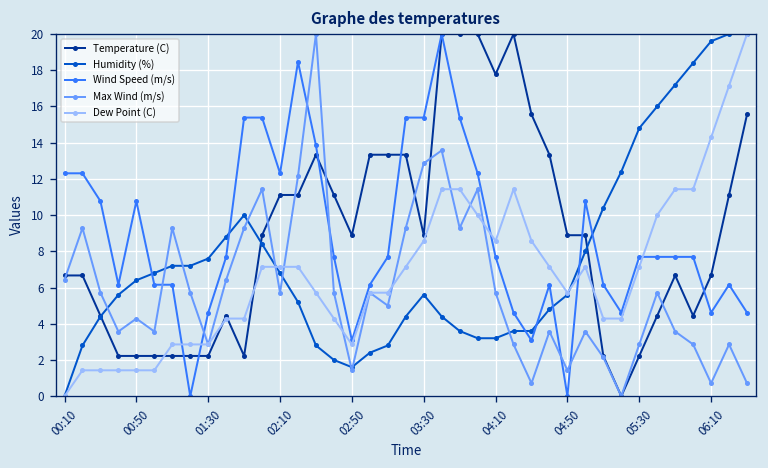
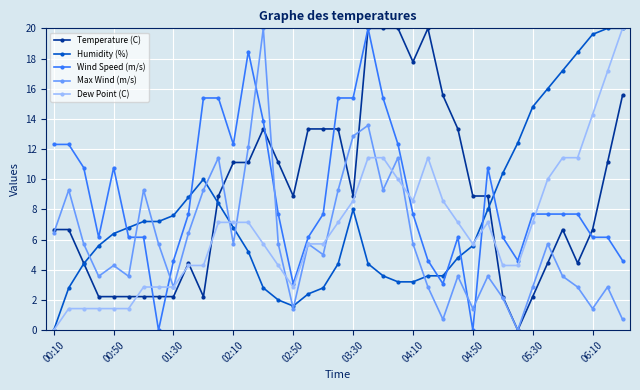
  {
    "Temperature (C)": {
      "00:10": 6.7,
      "00:50": 2.2,
      "01:30": 2.2,
      "02:10": 11.1,
      "02:50": 8.9,
      "03:30": 8.9,
      "04:10": 17.8,
      "04:50": 8.9,
      "05:30": 2.2,
      "06:10": 6.7
    },
    "Humidity (%)": {
      "00:50": 6.4,
      "01:30": 7.6,
      "02:10": 6.8,
      "02:50": 1.6,
-     "03:30": 5.6,
+     "03:30": 8.0,
      "04:10": 3.2,
      "05:30": 14.8,
      "06:10": 19.6
    },
    "Wind Speed (m/s)": {
      "00:10": 12.3,
      "00:50": 10.8,
      "01:30": 4.6,
      "02:10": 12.3,
      "02:50": 3.1,
      "03:30": 15.4,
      "04:10": 7.7,
      "04:50": 0.0,
      "05:30": 7.7,
-     "06:10": 4.6
+     "06:10": 6.2
    },
    "Max Wind (m/s)": {
      "00:10": 6.4,
      "00:50": 4.3,
      "02:10": 5.7,
      "02:50": 1.4,
      "03:30": 12.9,
      "04:10": 5.7,
      "04:50": 1.4,
      "05:30": 2.9,
-     "06:10": 0.7
+     "06:10": 1.4
    },
    "Dew Point (C)": {
      "00:50": 1.4,
      "02:10": 7.1,
      "02:50": 2.9,
      "03:30": 8.6,
      "04:10": 8.6,
      "05:30": 7.1,
      "06:10": 14.3
    }
  }
